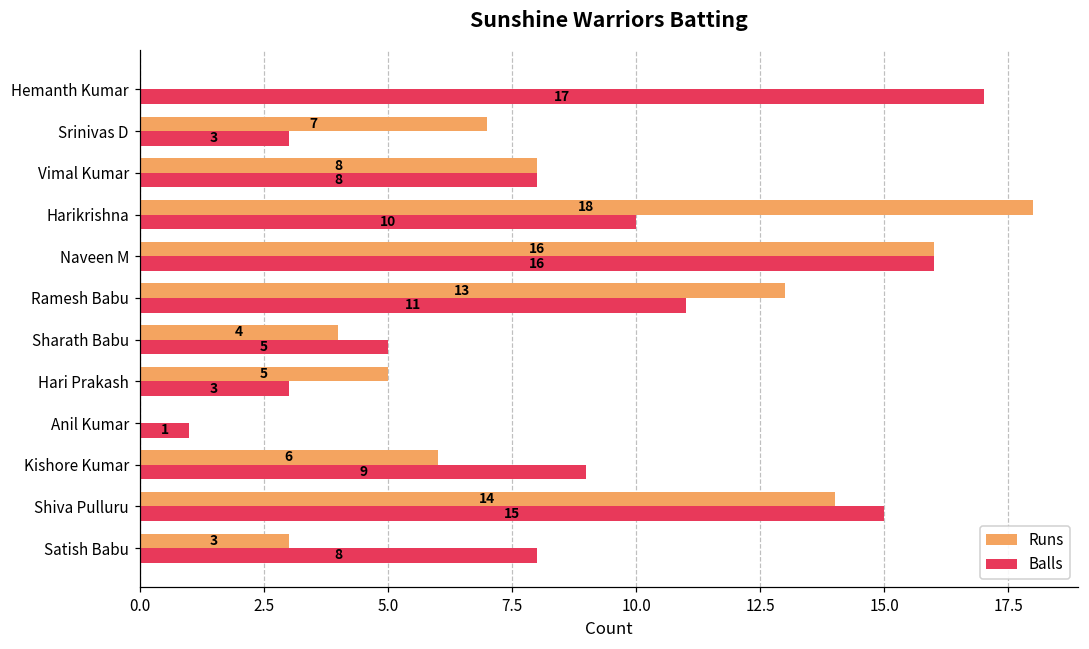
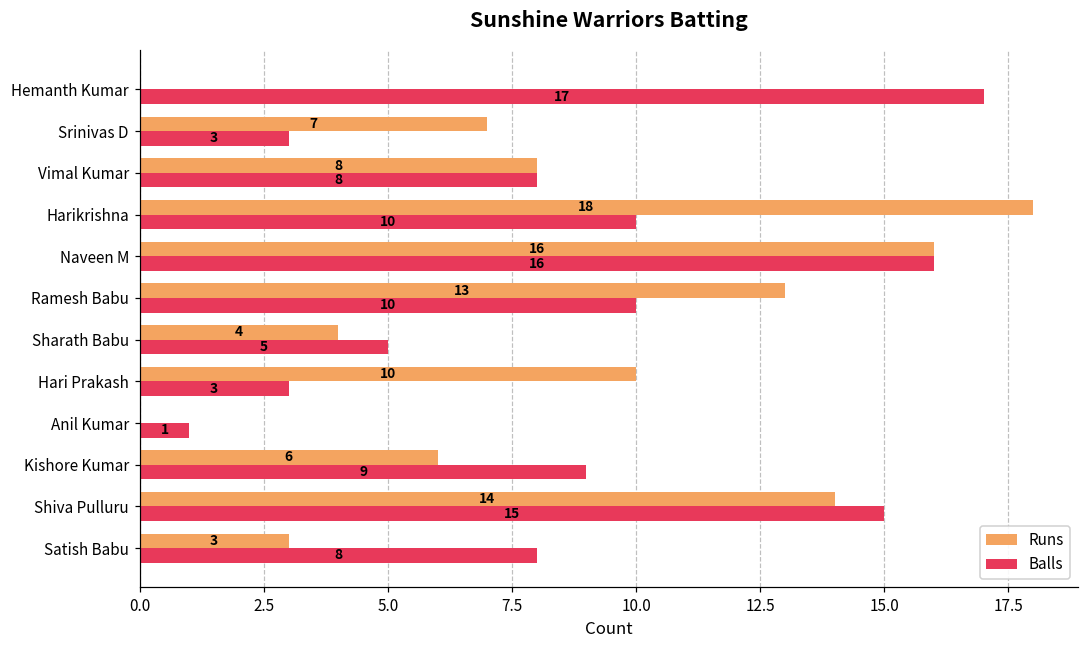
  {
    "Runs": {
      "Srinivas D": 7,
      "Vimal Kumar": 8,
      "Harikrishna": 18,
      "Naveen M": 16,
      "Ramesh Babu": 13,
      "Sharath Babu": 4,
-     "Hari Prakash": 5,
+     "Hari Prakash": 10,
      "Kishore Kumar": 6,
      "Shiva Pulluru": 14,
      "Satish Babu": 3
    },
    "Balls": {
      "Hemanth Kumar": 17,
      "Srinivas D": 3,
      "Vimal Kumar": 8,
      "Harikrishna": 10,
      "Naveen M": 16,
-     "Ramesh Babu": 11,
+     "Ramesh Babu": 10,
      "Sharath Babu": 5,
      "Hari Prakash": 3,
      "Anil Kumar": 1,
      "Kishore Kumar": 9,
      "Shiva Pulluru": 15,
      "Satish Babu": 8
    }
  }
